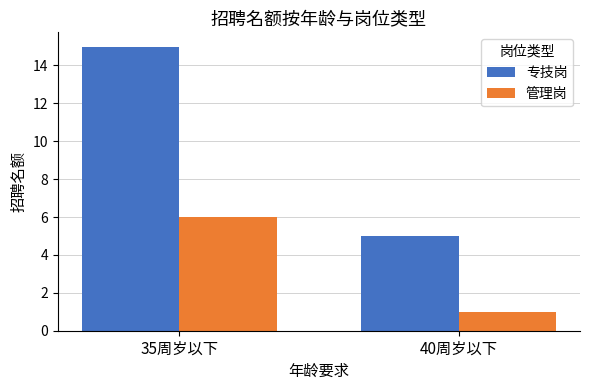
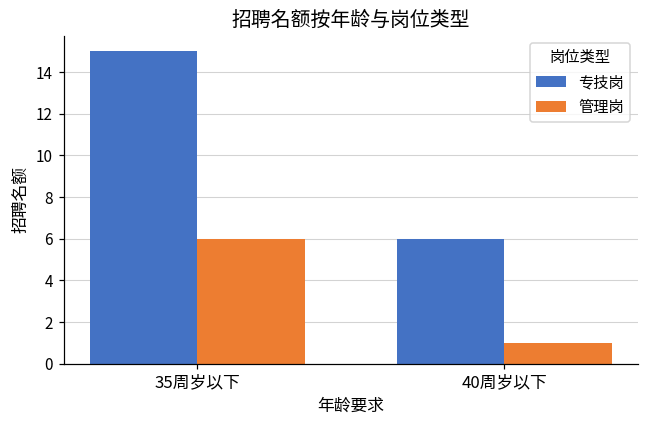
  {
    "专技岗": {
      "35周岁以下": 15,
-     "40周岁以下": 5
+     "40周岁以下": 6
    },
    "管理岗": {
      "35周岁以下": 6,
      "40周岁以下": 1
    }
  }
